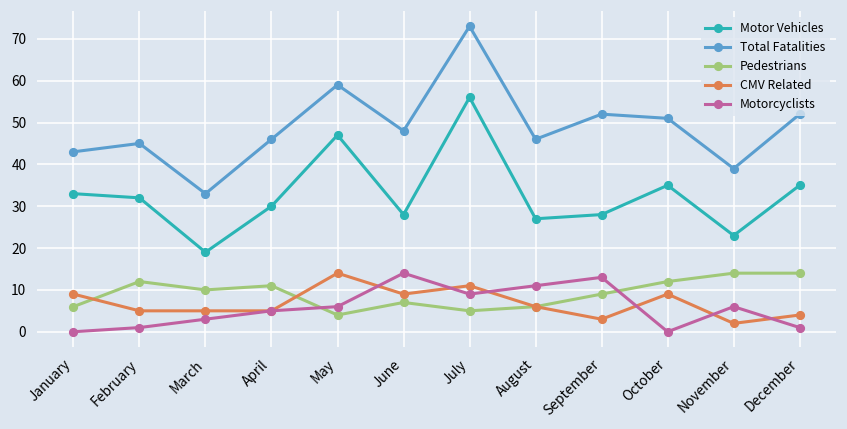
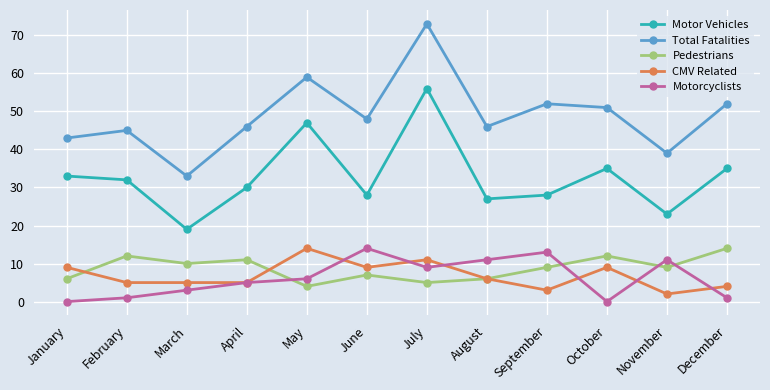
  {
    "Pedestrians": {
      "January": 6,
      "February": 12,
      "March": 10,
      "April": 11,
      "May": 4,
      "June": 7,
      "July": 5,
      "September": 9,
      "October": 12,
-     "November": 14,
+     "November": 9,
      "December": 14
    },
    "CMV Related": {
      "January": 9,
      "February": 5,
      "March": 5,
      "May": 14,
      "June": 9,
      "July": 11,
      "September": 3,
      "October": 9,
      "November": 2,
      "December": 4
    },
    "Motorcyclists": {
      "January": 0,
      "February": 1,
      "March": 3,
      "May": 6,
      "June": 14,
      "July": 9,
      "August": 11,
      "September": 13,
      "October": 0,
-     "November": 6,
+     "November": 11,
      "December": 1
    }
  }
